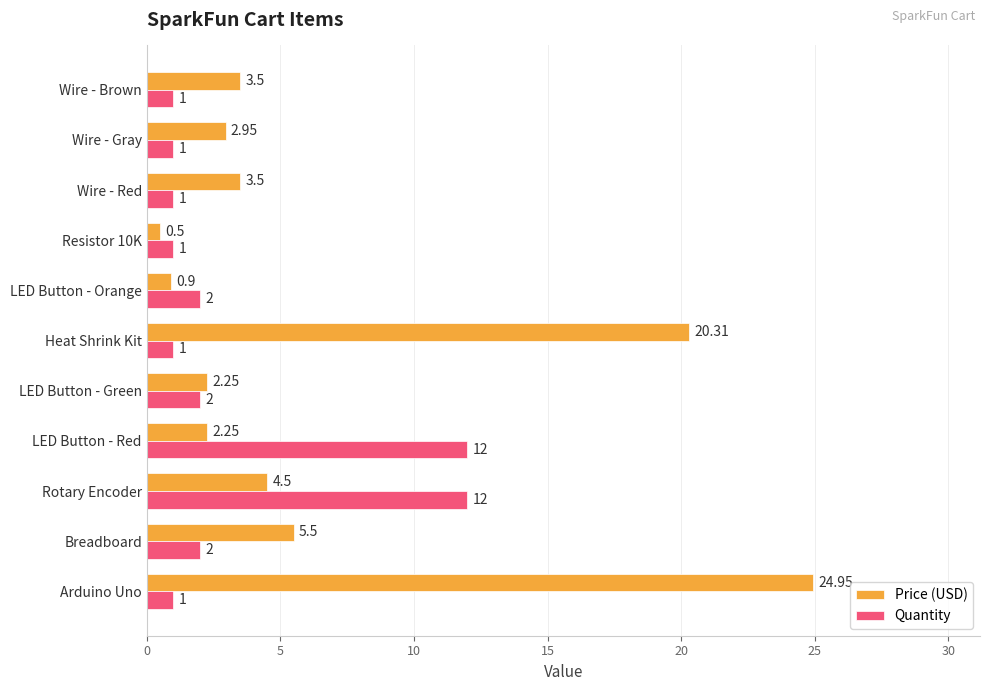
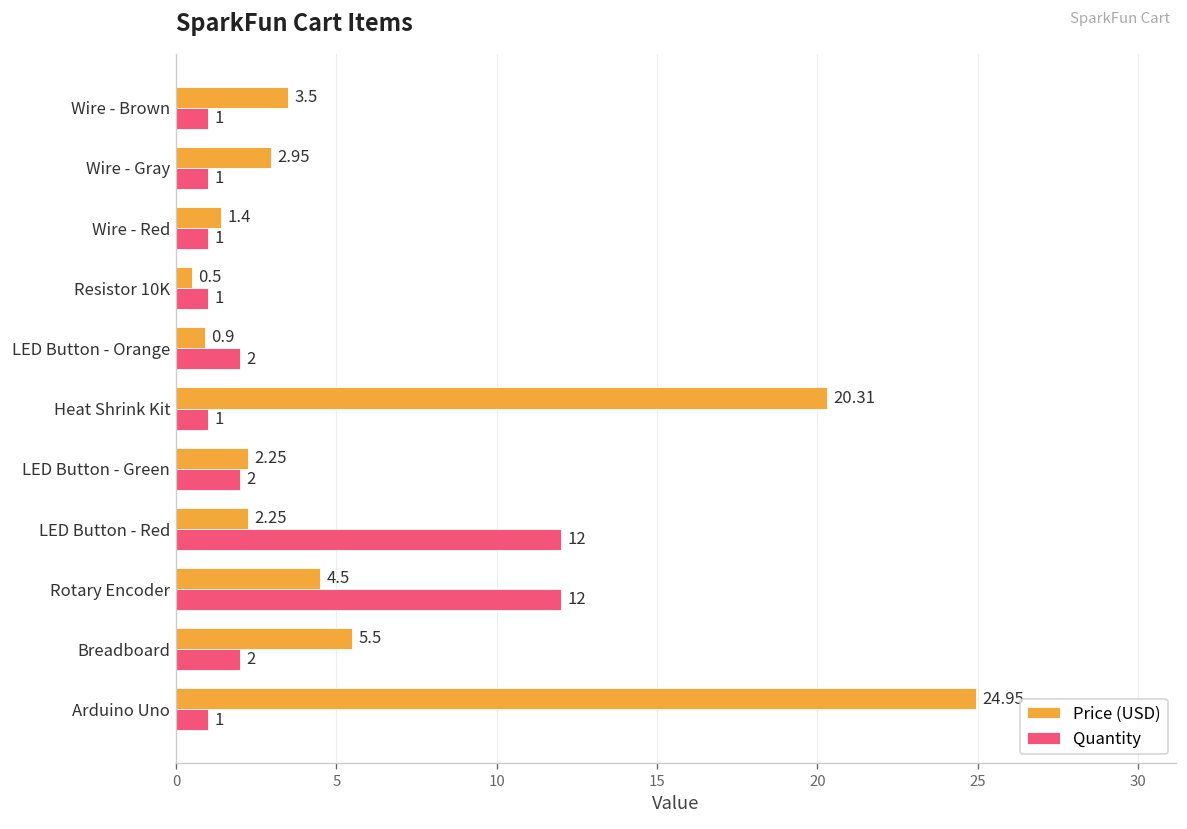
  {
    "Price (USD)": {
      "Wire - Brown": 3.5,
      "Wire - Gray": 2.95,
-     "Wire - Red": 3.5,
+     "Wire - Red": 1.4,
      "Resistor 10K": 0.5,
      "LED Button - Orange": 0.9,
      "Heat Shrink Kit": 20.31,
      "LED Button - Green": 2.25,
      "LED Button - Red": 2.25,
      "Rotary Encoder": 4.5,
      "Breadboard": 5.5
    },
    "Quantity": {
      "Wire - Brown": 1,
      "Wire - Gray": 1,
      "Wire - Red": 1,
      "Resistor 10K": 1,
      "LED Button - Orange": 2,
      "Heat Shrink Kit": 1,
      "LED Button - Green": 2,
      "LED Button - Red": 12,
      "Rotary Encoder": 12,
      "Breadboard": 2,
      "Arduino Uno": 1
    }
  }
